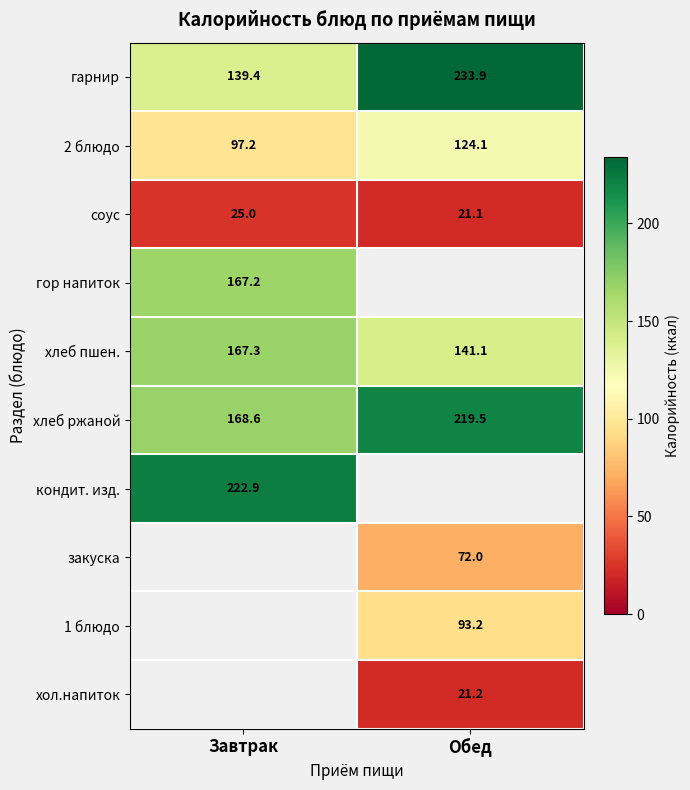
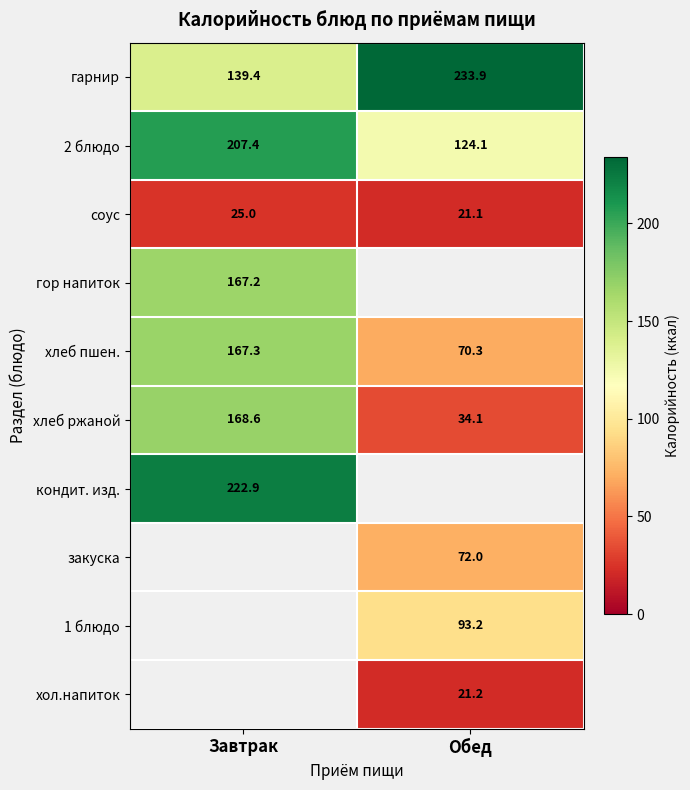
  {
    "гарнир": {
      "Завтрак": 139.4,
      "Обед": 233.9
    },
    "2 блюдо": {
-     "Завтрак": 97.2,
+     "Завтрак": 207.4,
      "Обед": 124.1
    },
    "соус": {
      "Завтрак": 25.0,
      "Обед": 21.1
    },
    "гор напиток": {
      "Завтрак": 167.2
    },
    "хлеб пшен.": {
      "Завтрак": 167.3,
-     "Обед": 141.1
+     "Обед": 70.3
    },
    "хлеб ржаной": {
      "Завтрак": 168.6,
-     "Обед": 219.5
+     "Обед": 34.1
    },
    "кондит. изд.": {
      "Завтрак": 222.9
    },
    "закуска": {
      "Обед": 72.0
    },
    "1 блюдо": {
      "Обед": 93.2
    },
    "хол.напиток": {
      "Обед": 21.2
    }
  }
